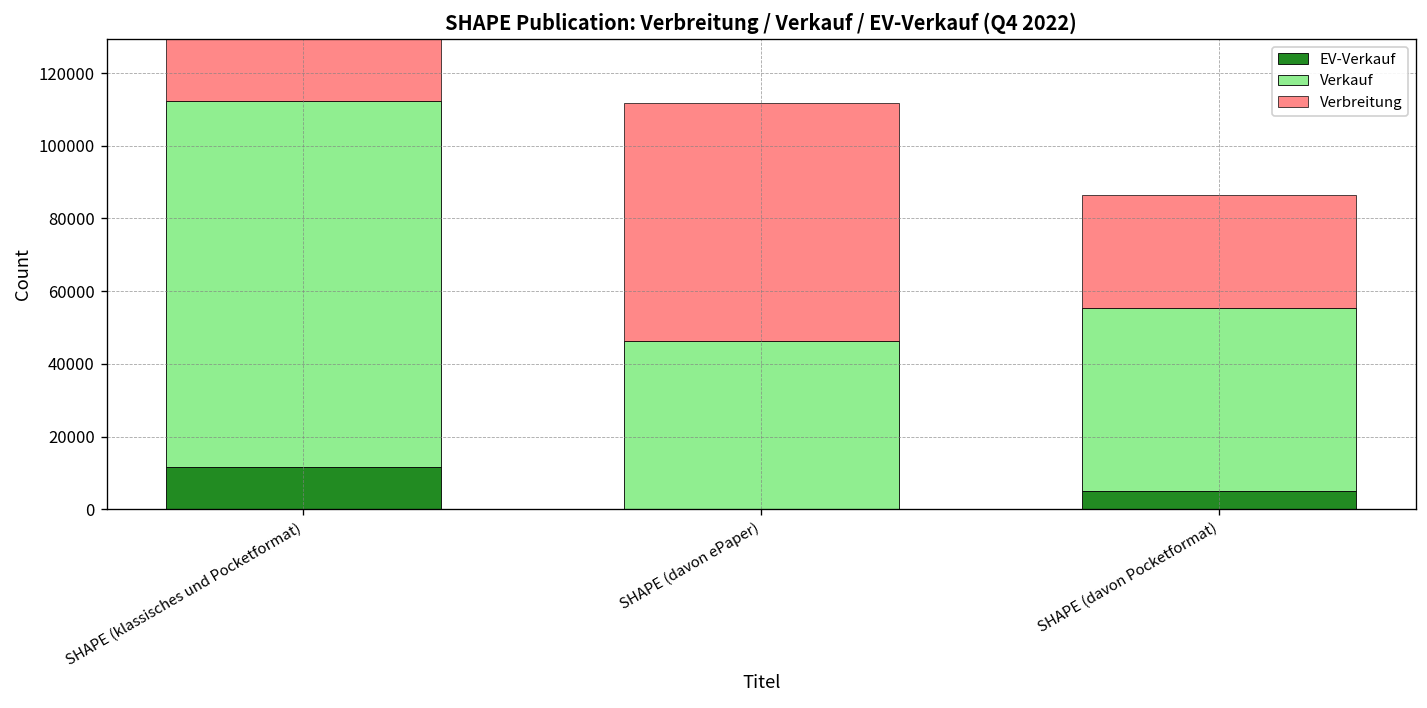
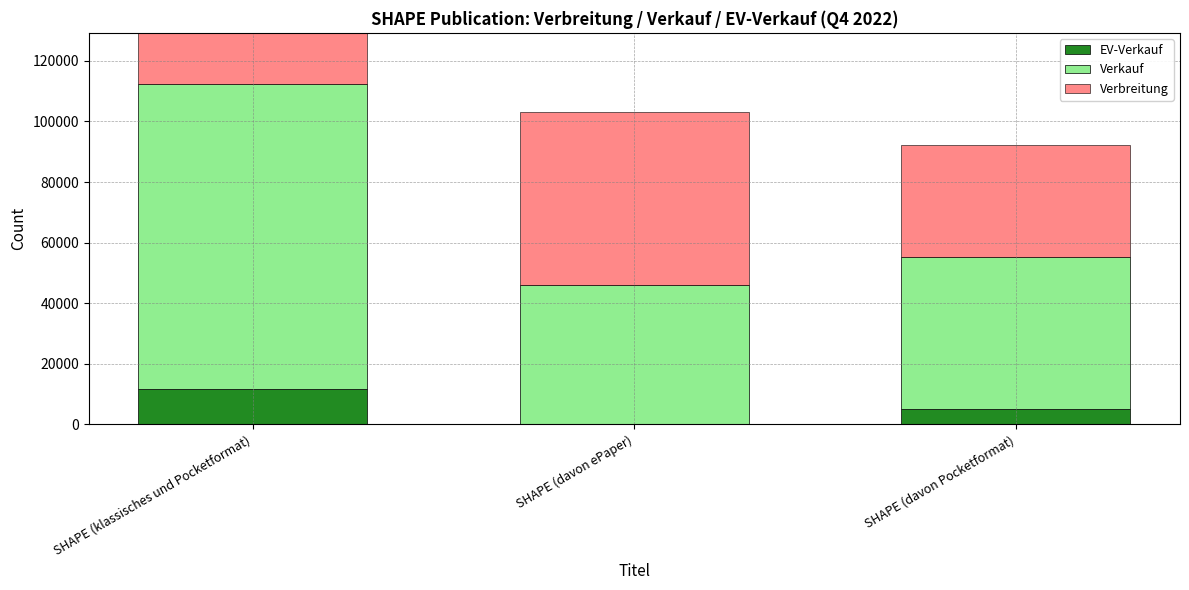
  {
    "EV-Verkauf": {
      "SHAPE (klassisches und Pocketformat)": 12000,
      "SHAPE (davon Pocketformat)": 5000
    },
    "Verkauf": {
      "SHAPE (klassisches und Pocketformat)": 101000,
      "SHAPE (davon ePaper)": 46000,
      "SHAPE (davon Pocketformat)": 50000
    },
    "Verbreitung": {
-     "SHAPE (davon ePaper)": 66000,
-     "SHAPE (davon Pocketformat)": 31000
+     "SHAPE (davon ePaper)": 57000,
+     "SHAPE (davon Pocketformat)": 37000
    }
  }
